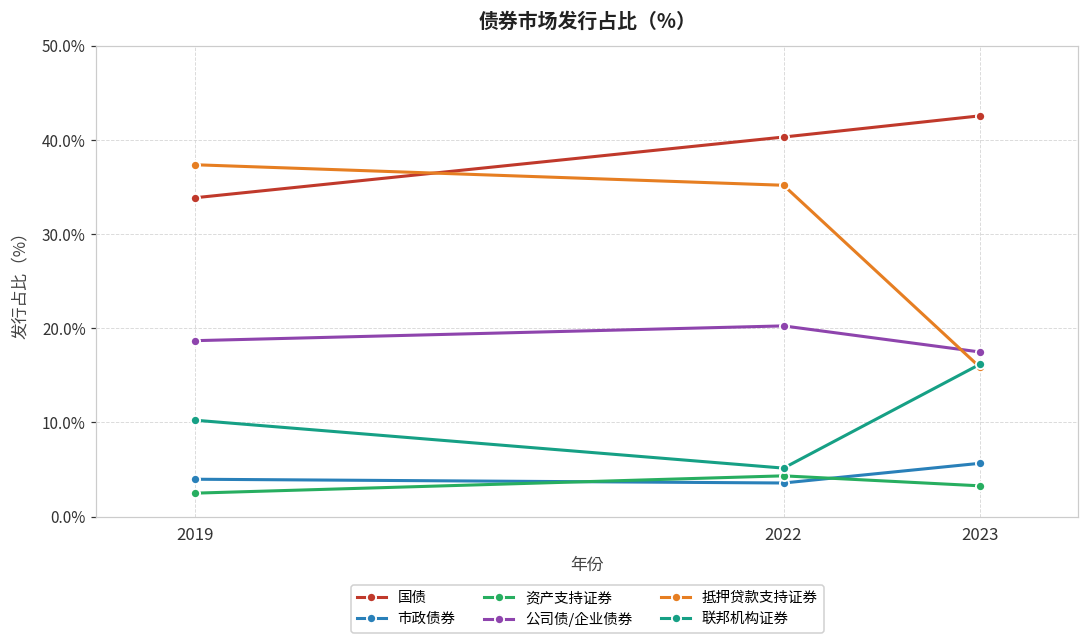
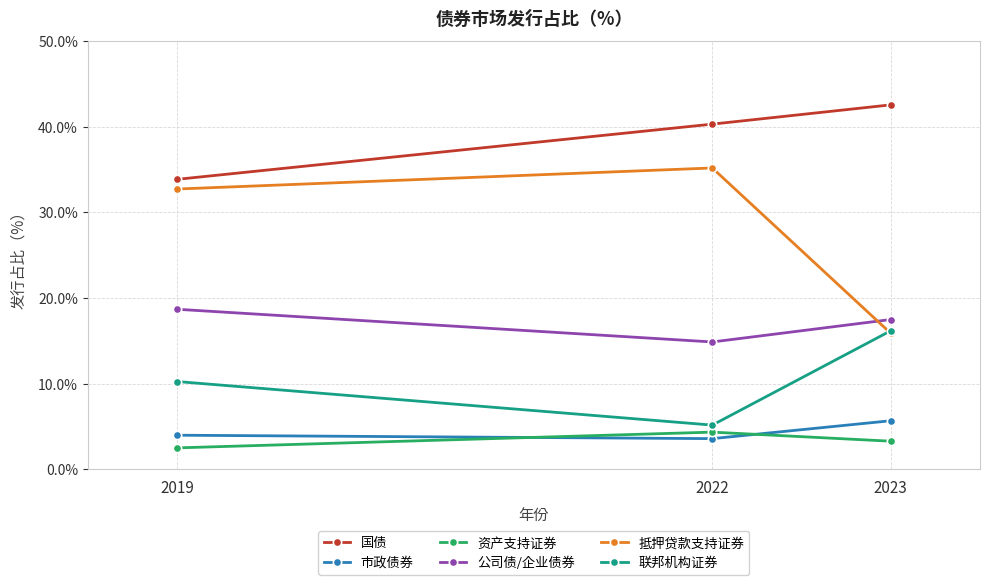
  {
    "国债": {
      "2019": "34%",
      "2022": "40%",
      "2023": "43%"
    },
    "市政债券": {
      "2019": "4%",
      "2022": "4%",
      "2023": "6%"
    },
    "公司债/企业债券": {
      "2019": "19%",
-     "2022": "20%",
+     "2022": "15%",
      "2023": "17%"
    },
    "抵押贷款支持证券": {
-     "2019": "37%",
+     "2019": "33%",
      "2022": "35%",
      "2023": "16%"
    }
  }
